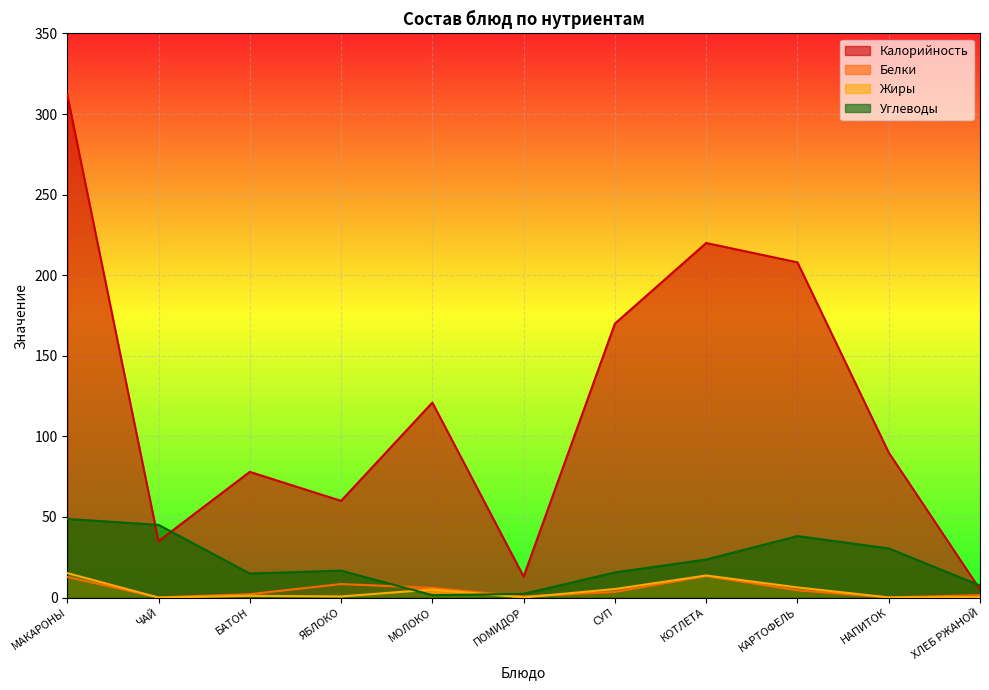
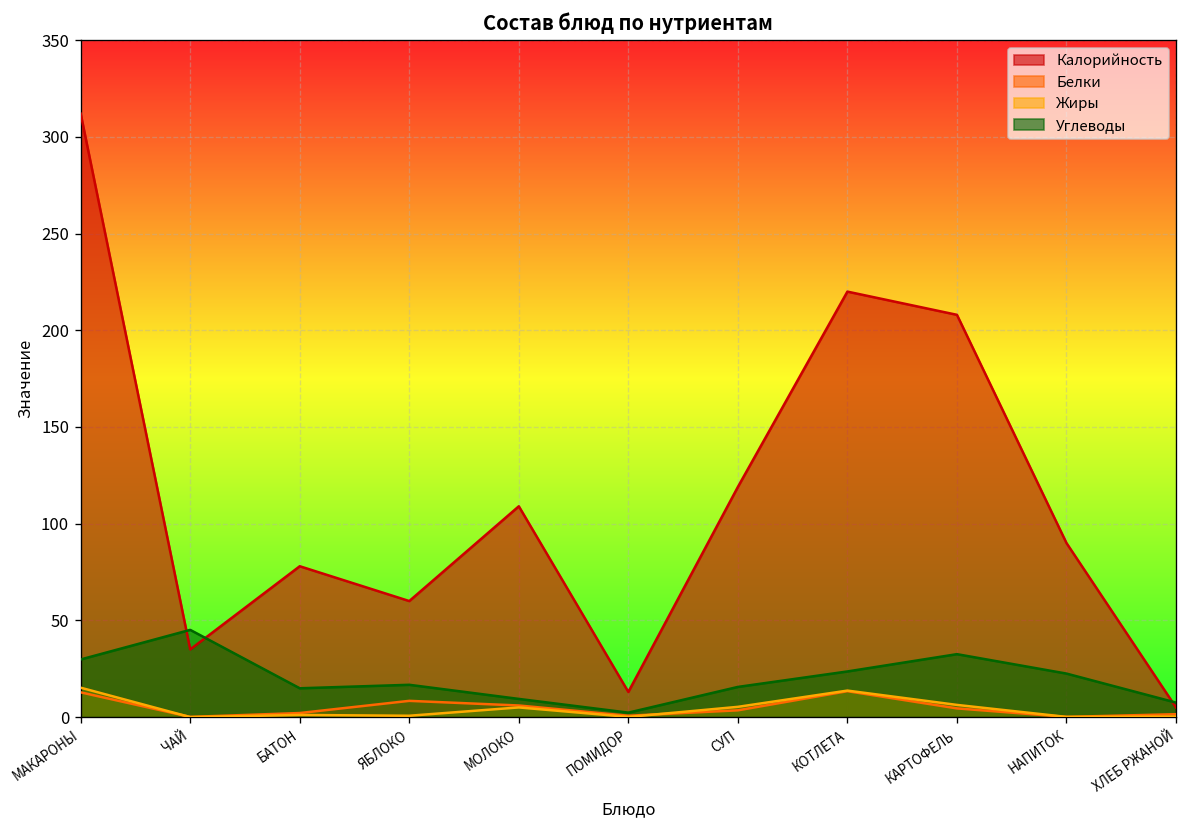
  {
    "Калорийность": {
      "МАКАРОНЫ": 312,
      "ЧАЙ": 35,
      "БАТОН": 78,
      "ЯБЛОКО": 60,
-     "МОЛОКО": 121,
+     "МОЛОКО": 109,
      "ПОМИДОР": 13,
-     "СУП": 170,
+     "СУП": 119,
      "КОТЛЕТА": 220,
      "КАРТОФЕЛЬ": 208,
      "НАПИТОК": 90,
      "ХЛЕБ РЖАНОЙ": 5
    },
    "Белки": {
      "МАКАРОНЫ": 13,
      "ЯБЛОКО": 8,
      "СУП": 4,
      "КАРТОФЕЛЬ": 5
    },
    "Жиры": {
      "МАКАРОНЫ": 15,
      "ЯБЛОКО": 1,
      "СУП": 5,
      "КАРТОФЕЛЬ": 6
    },
    "Углеводы": {
-     "МАКАРОНЫ": 49,
+     "МАКАРОНЫ": 30,
      "ЧАЙ": 45,
      "БАТОН": 15,
      "ЯБЛОКО": 17,
-     "МОЛОКО": 2,
+     "МОЛОКО": 9,
      "СУП": 16,
      "КОТЛЕТА": 24,
-     "КАРТОФЕЛЬ": 38,
-     "НАПИТОК": 31,
+     "КАРТОФЕЛЬ": 33,
+     "НАПИТОК": 23,
      "ХЛЕБ РЖАНОЙ": 8
    }
  }
